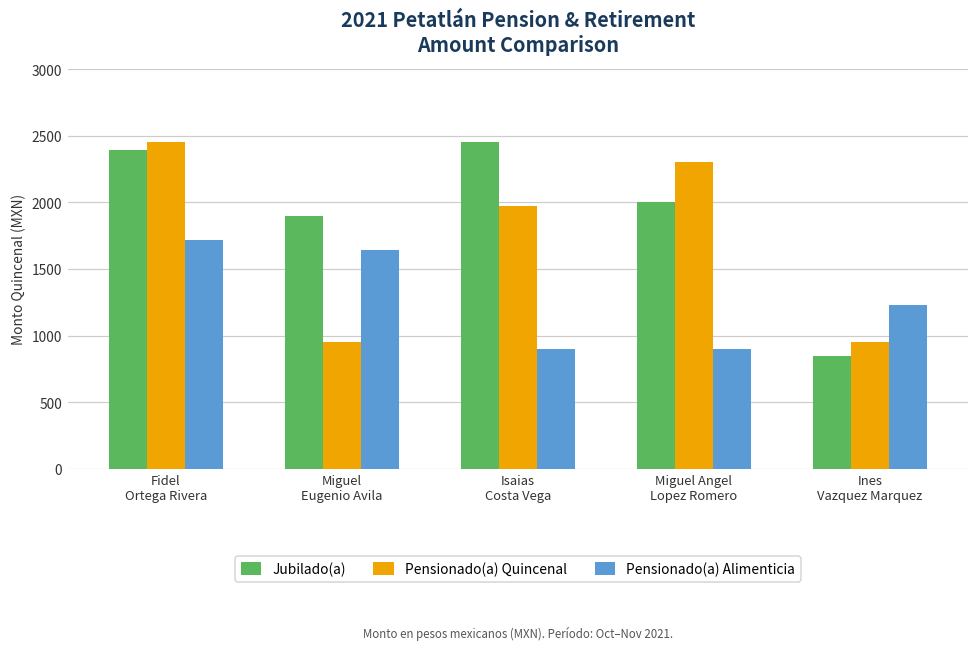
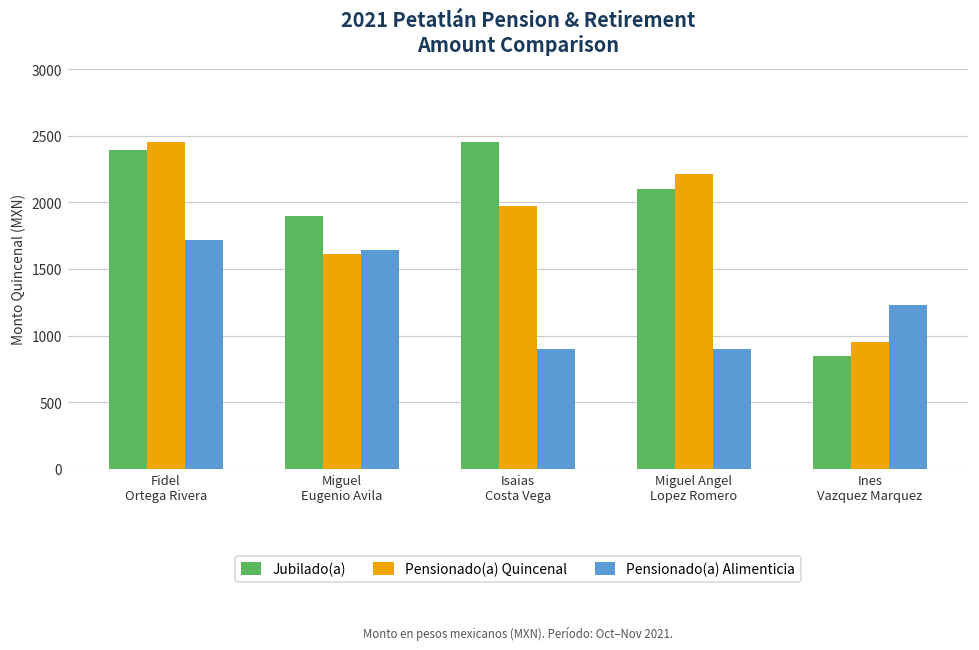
  {
    "Jubilado(a)": {
      "Fidel Ortega Rivera": 2400,
      "Miguel Eugenio Avila": 1900,
      "Isaias Costa Vega": 2450,
-     "Miguel Angel Lopez Romero": 2000,
+     "Miguel Angel Lopez Romero": 2100,
      "Ines Vazquez Marquez": 850
    },
    "Pensionado(a) Quincenal": {
      "Fidel Ortega Rivera": 2450,
-     "Miguel Eugenio Avila": 960,
+     "Miguel Eugenio Avila": 1620,
      "Isaias Costa Vega": 1970,
-     "Miguel Angel Lopez Romero": 2300,
+     "Miguel Angel Lopez Romero": 2210,
      "Ines Vazquez Marquez": 960
    },
    "Pensionado(a) Alimenticia": {
      "Fidel Ortega Rivera": 1720,
      "Miguel Eugenio Avila": 1640,
      "Isaias Costa Vega": 900,
      "Miguel Angel Lopez Romero": 900,
      "Ines Vazquez Marquez": 1230
    }
  }
